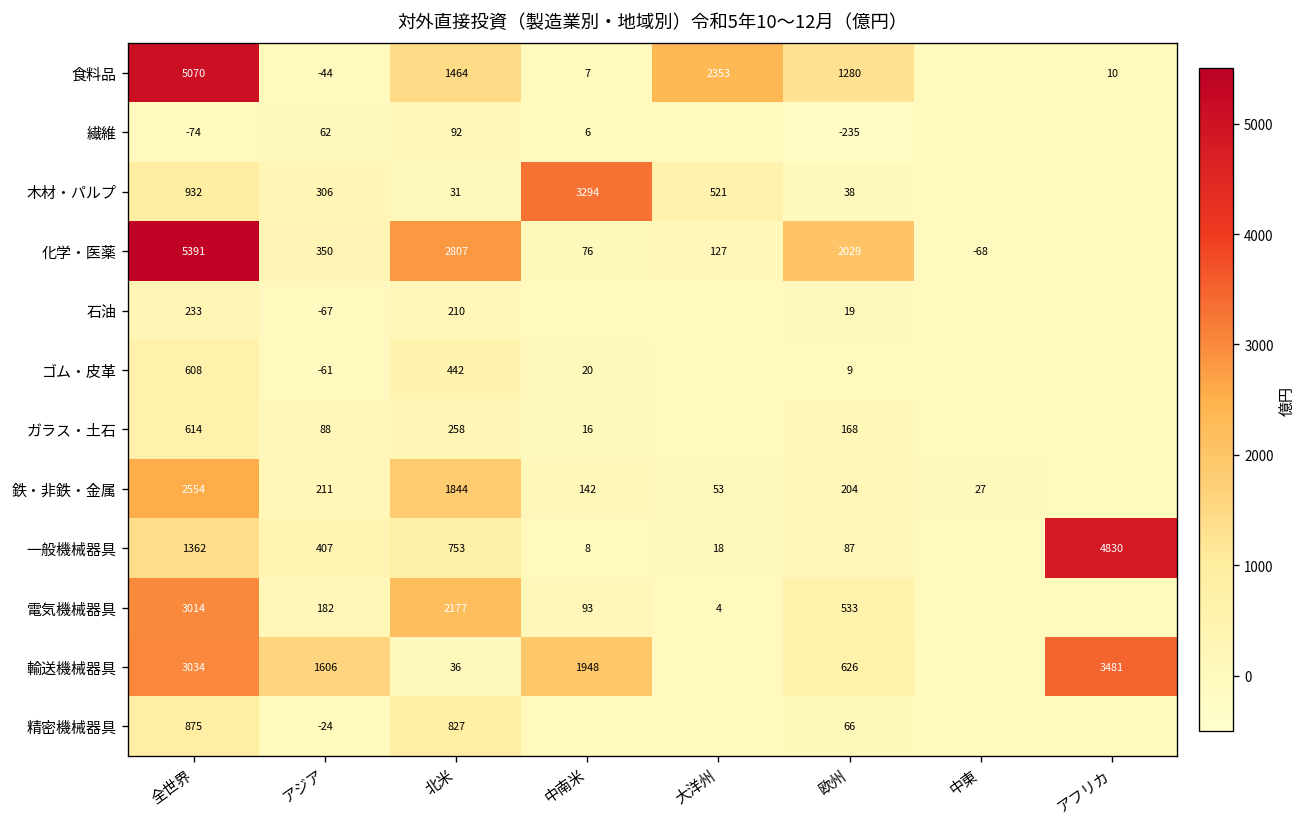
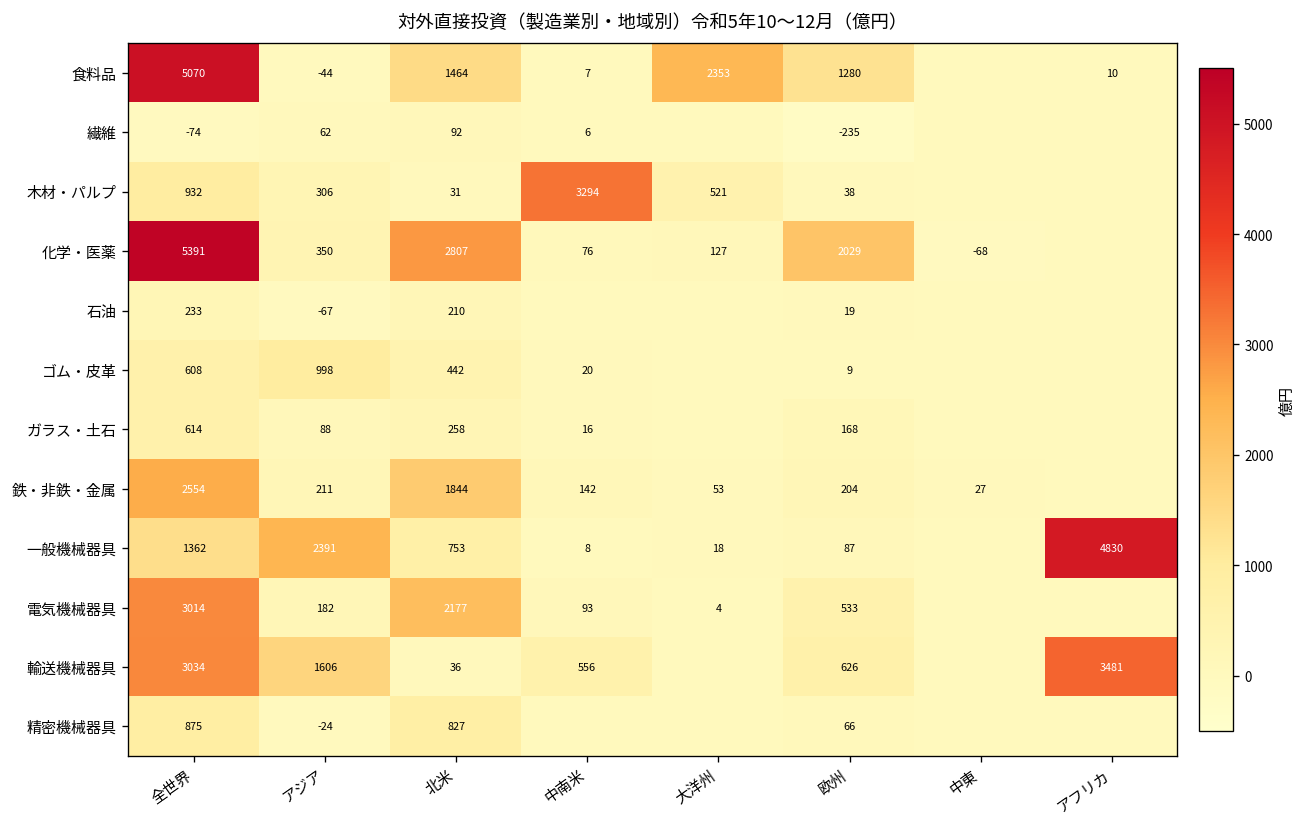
  {
    "食料品": {
      "全世界": 5070,
      "アジア": -44,
      "北米": 1464,
      "中南米": 7,
      "大洋州": 2353,
      "欧州": 1280,
      "アフリカ": 10
    },
    "繊維": {
      "全世界": -74,
      "アジア": 62,
      "北米": 92,
      "中南米": 6,
      "欧州": -235
    },
    "木材・パルプ": {
      "全世界": 932,
      "アジア": 306,
      "北米": 31,
      "中南米": 3294,
      "大洋州": 521,
      "欧州": 38
    },
    "化学・医薬": {
      "全世界": 5391,
      "アジア": 350,
      "北米": 2807,
      "中南米": 76,
      "大洋州": 127,
      "欧州": 2029,
      "中東": -68
    },
    "石油": {
      "全世界": 233,
      "アジア": -67,
      "北米": 210,
      "欧州": 19
    },
    "ゴム・皮革": {
      "全世界": 608,
-     "アジア": -61,
+     "アジア": 998,
      "北米": 442,
      "中南米": 20,
      "欧州": 9
    },
    "ガラス・土石": {
      "全世界": 614,
      "アジア": 88,
      "北米": 258,
      "中南米": 16,
      "欧州": 168
    },
    "鉄・非鉄・金属": {
      "全世界": 2554,
      "アジア": 211,
      "北米": 1844,
      "中南米": 142,
      "大洋州": 53,
      "欧州": 204,
      "中東": 27
    },
    "一般機械器具": {
      "全世界": 1362,
-     "アジア": 407,
+     "アジア": 2391,
      "北米": 753,
      "中南米": 8,
      "大洋州": 18,
      "欧州": 87,
      "アフリカ": 4830
    },
    "電気機械器具": {
      "全世界": 3014,
      "アジア": 182,
      "北米": 2177,
      "中南米": 93,
      "大洋州": 4,
      "欧州": 533
    },
    "輸送機械器具": {
      "全世界": 3034,
      "アジア": 1606,
      "北米": 36,
-     "中南米": 1948,
+     "中南米": 556,
      "欧州": 626,
      "アフリカ": 3481
    },
    "精密機械器具": {
      "全世界": 875,
      "アジア": -24,
      "北米": 827,
      "欧州": 66
    }
  }
